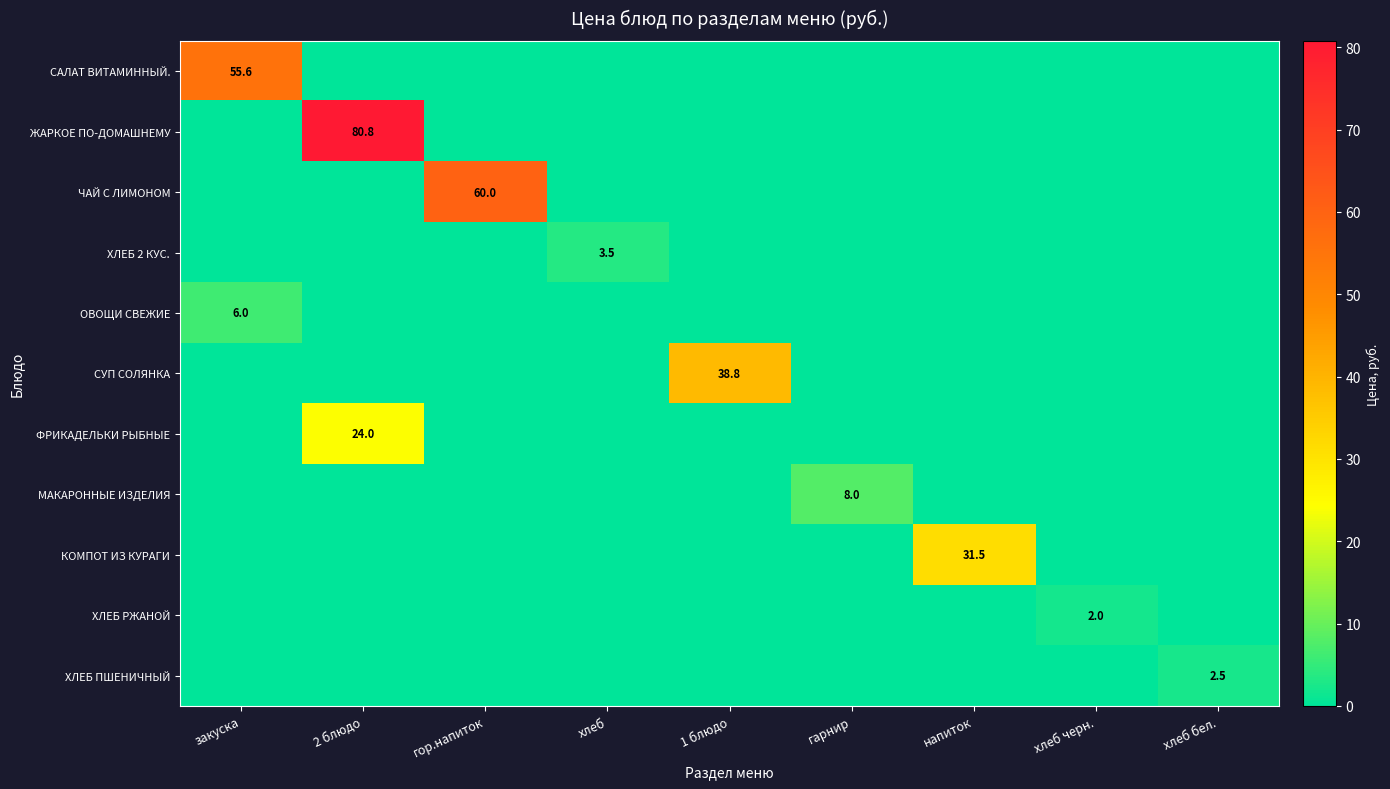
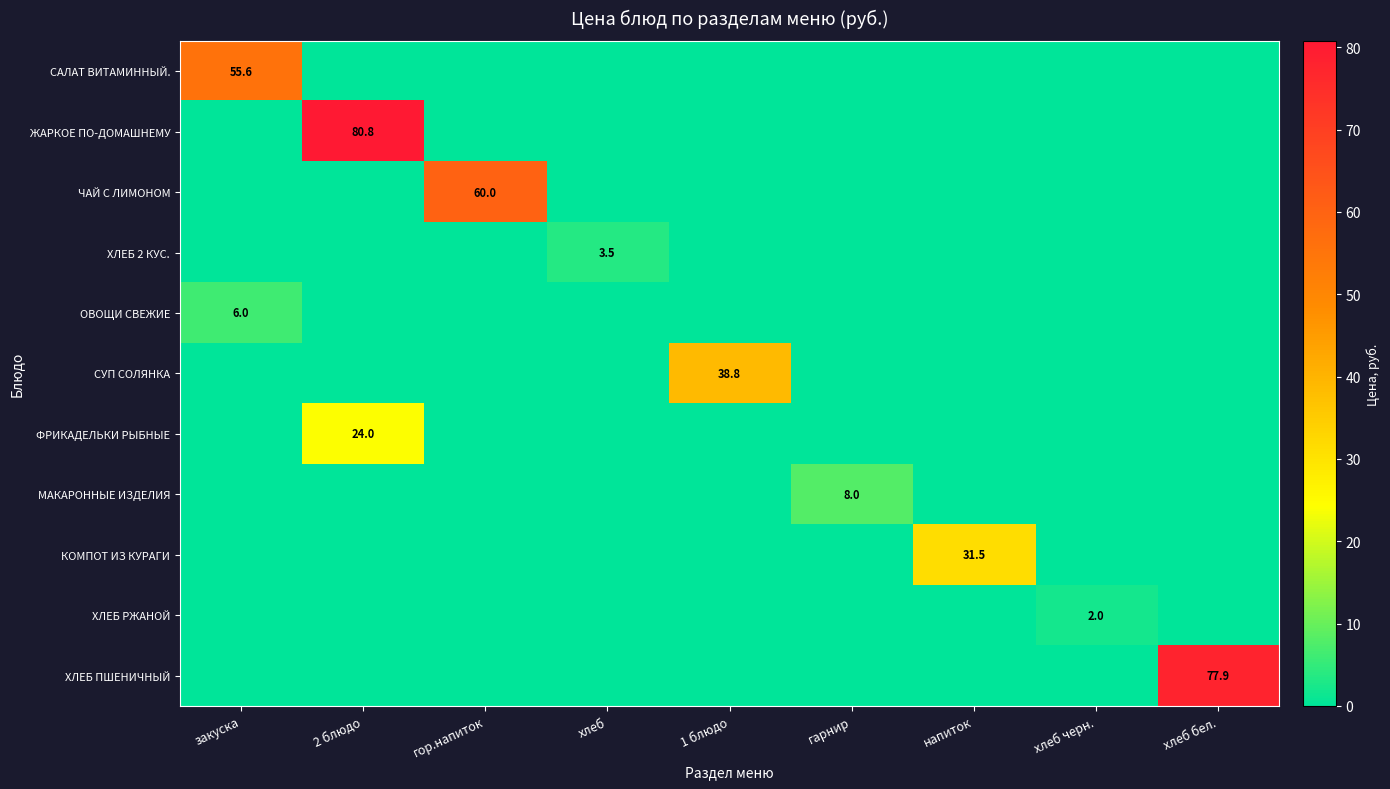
  {
    "САЛАТ ВИТАМИННЫЙ.": {
      "закуска": 55.6
    },
    "ЖАРКОЕ ПО-ДОМАШНЕМУ": {
      "2 блюдо": 80.8
    },
    "ЧАЙ С ЛИМОНОМ": {
      "гор.напиток": 60.0
    },
    "ХЛЕБ 2 КУС.": {
      "хлеб": 3.5
    },
    "ОВОЩИ СВЕЖИЕ": {
      "закуска": 6.0
    },
    "СУП СОЛЯНКА": {
      "1 блюдо": 38.8
    },
    "ФРИКАДЕЛЬКИ РЫБНЫЕ": {
      "2 блюдо": 24.0
    },
    "МАКАРОННЫЕ ИЗДЕЛИЯ": {
      "гарнир": 8.0
    },
    "КОМПОТ ИЗ КУРАГИ": {
      "напиток": 31.5
    },
    "ХЛЕБ РЖАНОЙ": {
      "хлеб черн.": 2.0
    },
    "ХЛЕБ ПШЕНИЧНЫЙ": {
-     "хлеб бел.": 2.5
+     "хлеб бел.": 77.9
    }
  }
